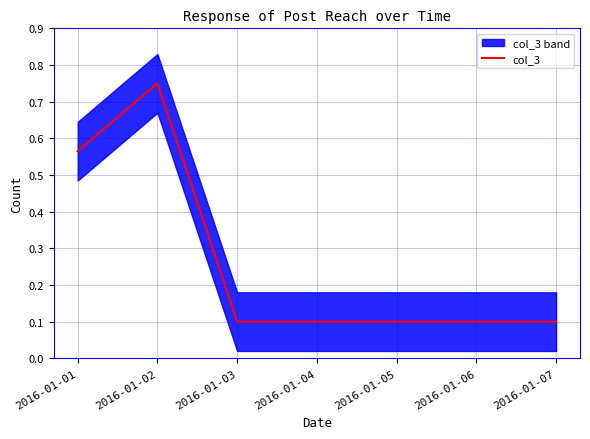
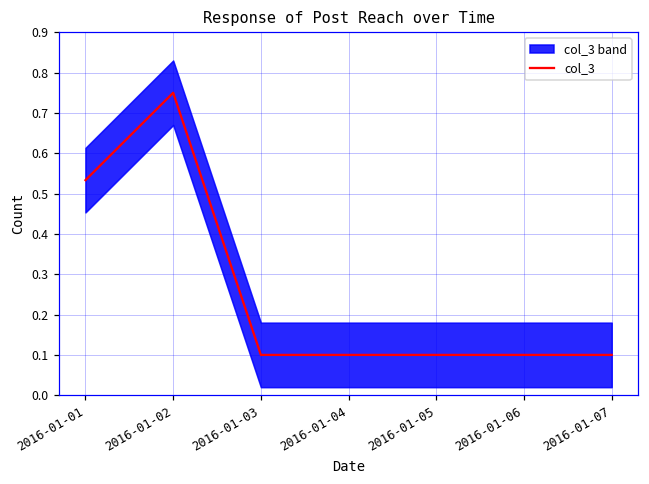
  {
    "col_3": {
-     "2016-01-01": 0.56,
+     "2016-01-01": 0.53,
      "2016-01-02": 0.75,
      "2016-01-03": 0.10,
      "2016-01-04": 0.10,
      "2016-01-05": 0.10,
      "2016-01-06": 0.10,
      "2016-01-07": 0.10
    }
  }
